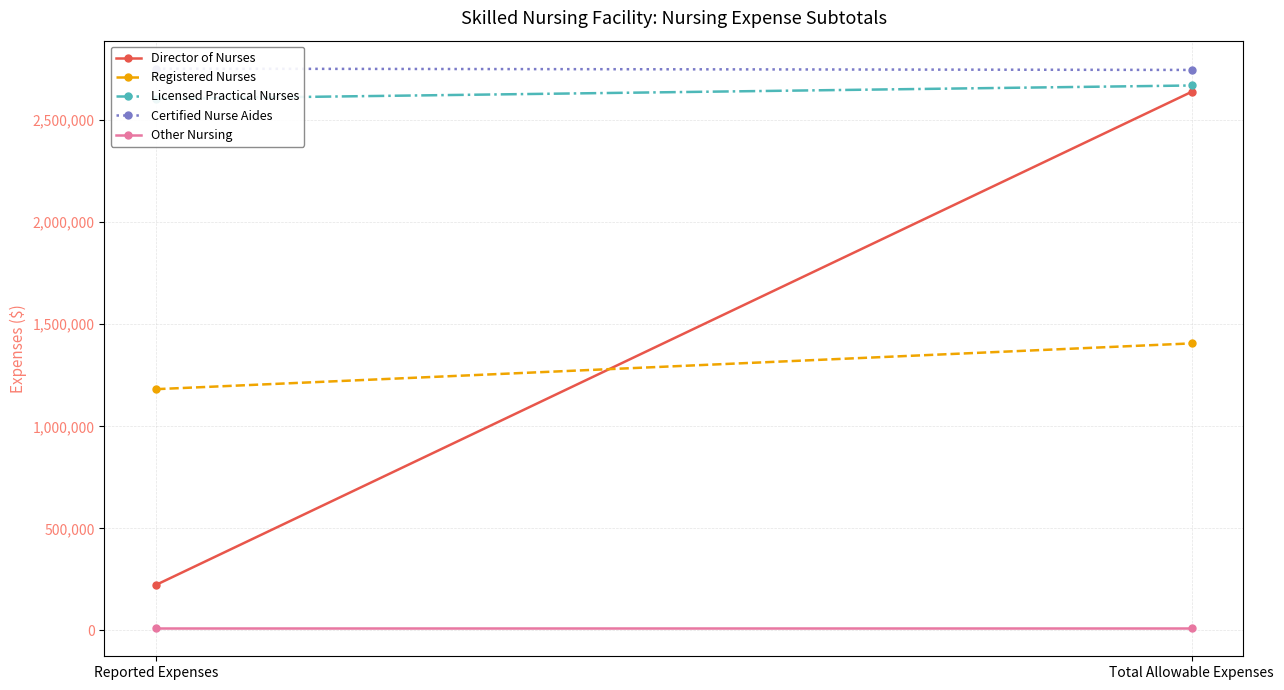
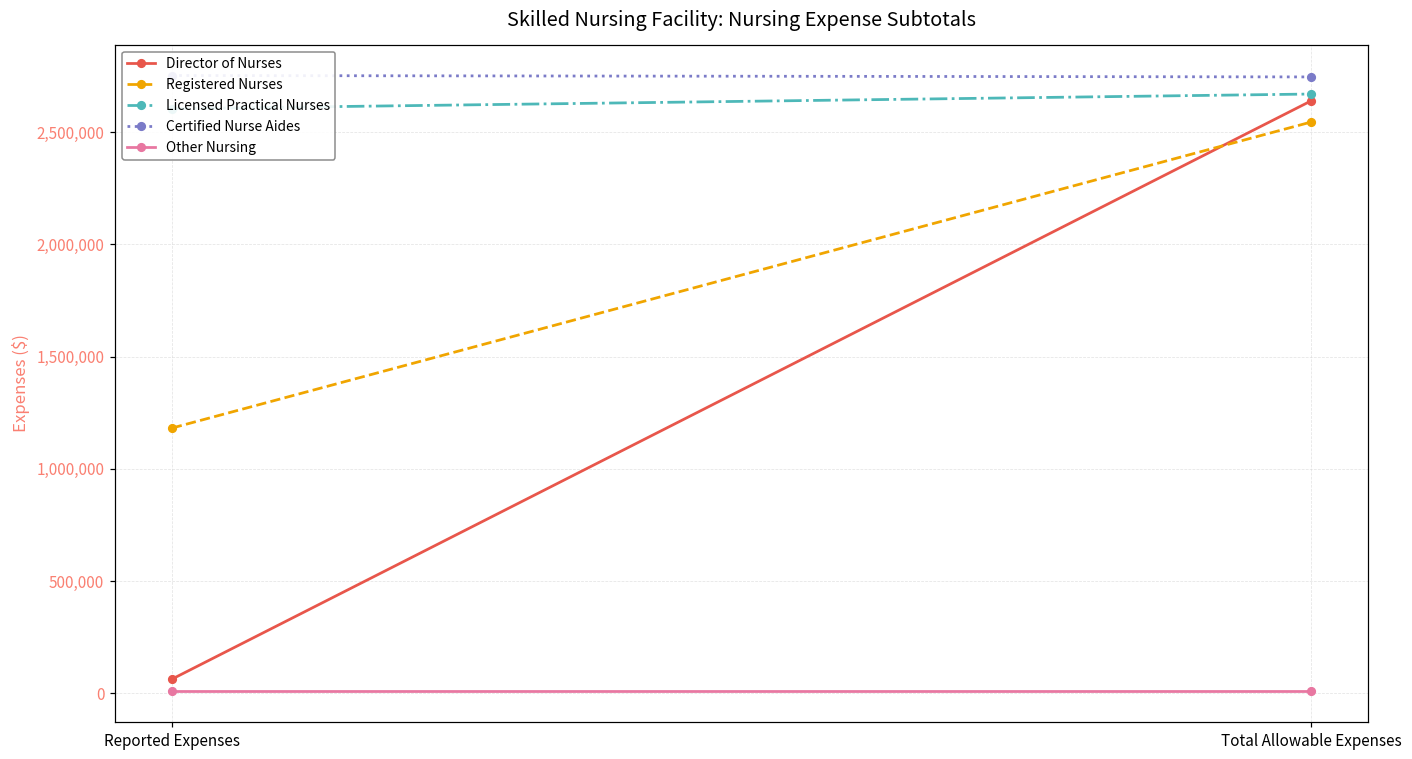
  {
    "Director of Nurses": {
-     "Reported Expenses": "220,000",
+     "Reported Expenses": "60,000",
      "Total Allowable Expenses": "2,640,000"
    },
    "Registered Nurses": {
      "Reported Expenses": "1,180,000",
-     "Total Allowable Expenses": "1,410,000"
+     "Total Allowable Expenses": "2,540,000"
    },
    "Licensed Practical Nurses": {
      "Total Allowable Expenses": "2,670,000"
    },
    "Certified Nurse Aides": {
      "Total Allowable Expenses": "2,750,000"
    },
    "Other Nursing": {
      "Reported Expenses": "10,000",
      "Total Allowable Expenses": "10,000"
    }
  }
